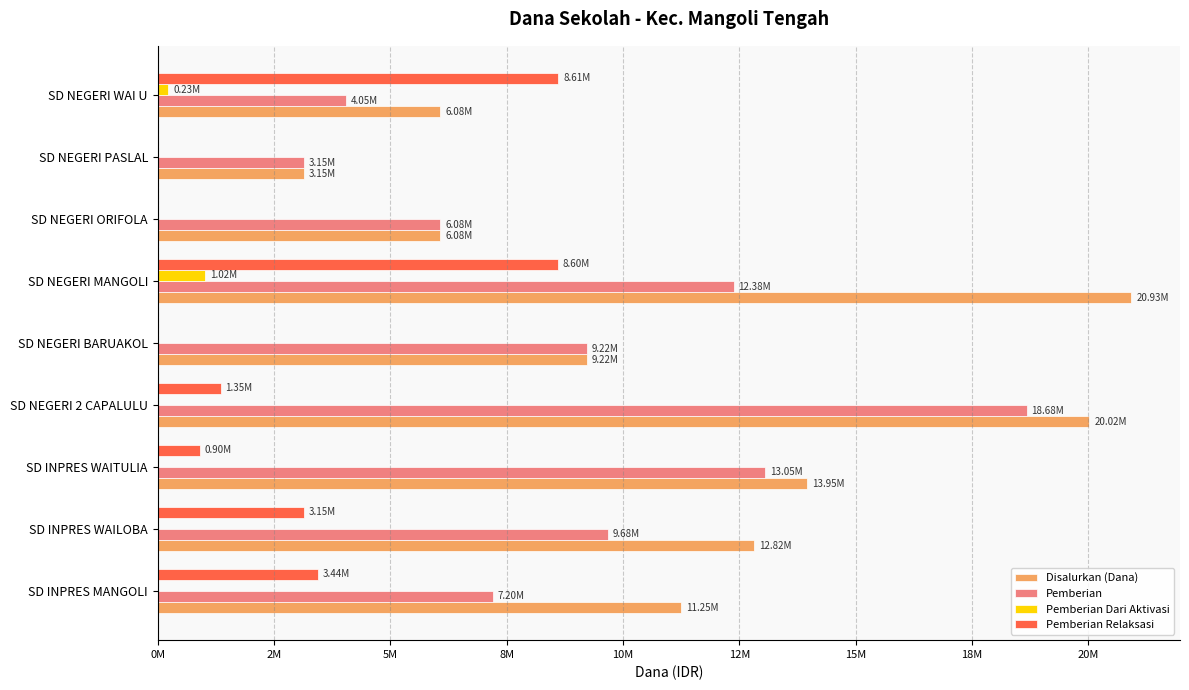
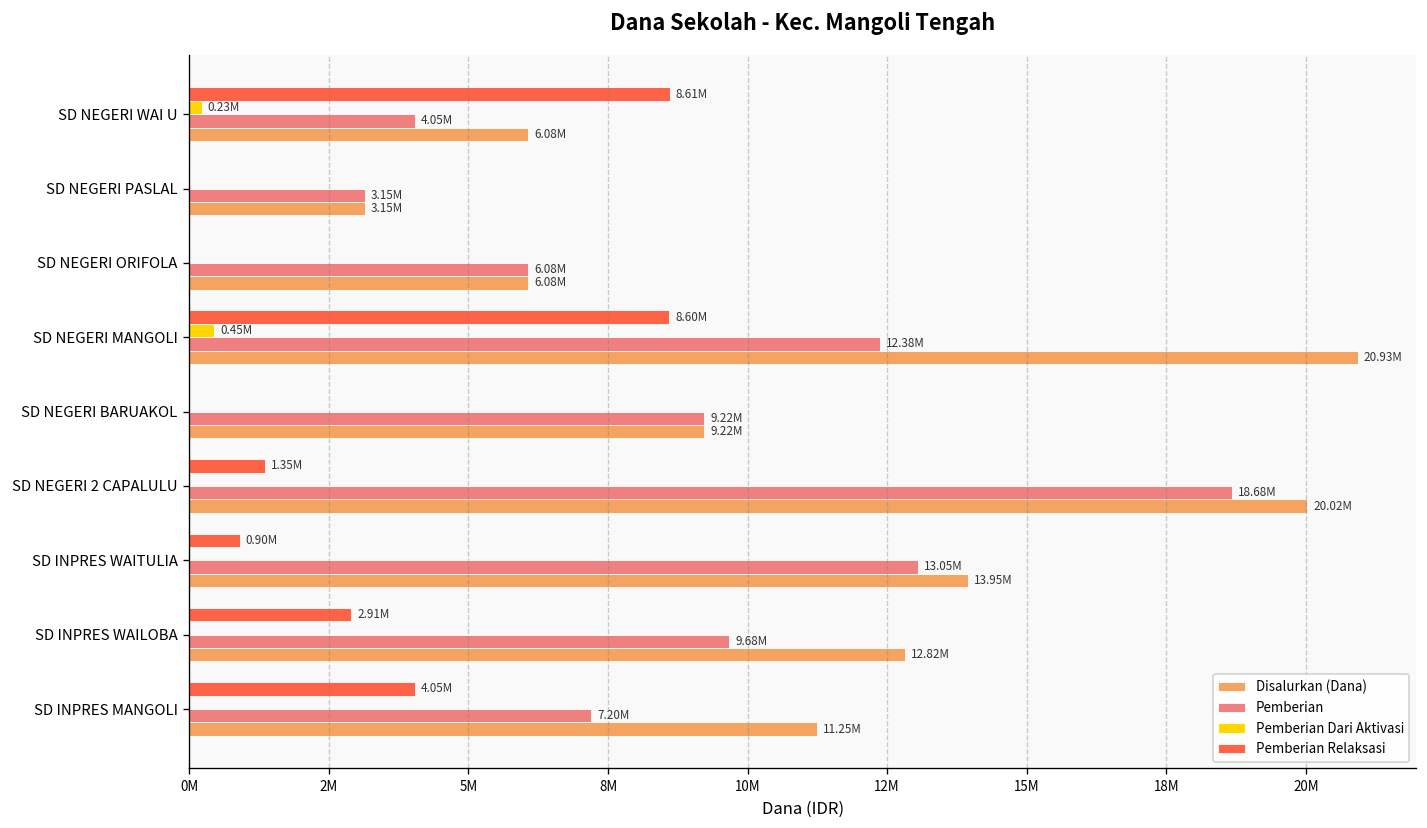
  {
    "Pemberian Dari Aktivasi": {
      "SD NEGERI WAI U": "0.23M",
-     "SD NEGERI MANGOLI": "1.02M"
+     "SD NEGERI MANGOLI": "0.45M"
    },
    "Pemberian Relaksasi": {
      "SD NEGERI WAI U": "8.61M",
      "SD NEGERI MANGOLI": "8.60M",
      "SD NEGERI 2 CAPALULU": "1.35M",
      "SD INPRES WAITULIA": "0.90M",
-     "SD INPRES WAILOBA": "3.15M",
-     "SD INPRES MANGOLI": "3.44M"
+     "SD INPRES WAILOBA": "2.91M",
+     "SD INPRES MANGOLI": "4.05M"
    }
  }
